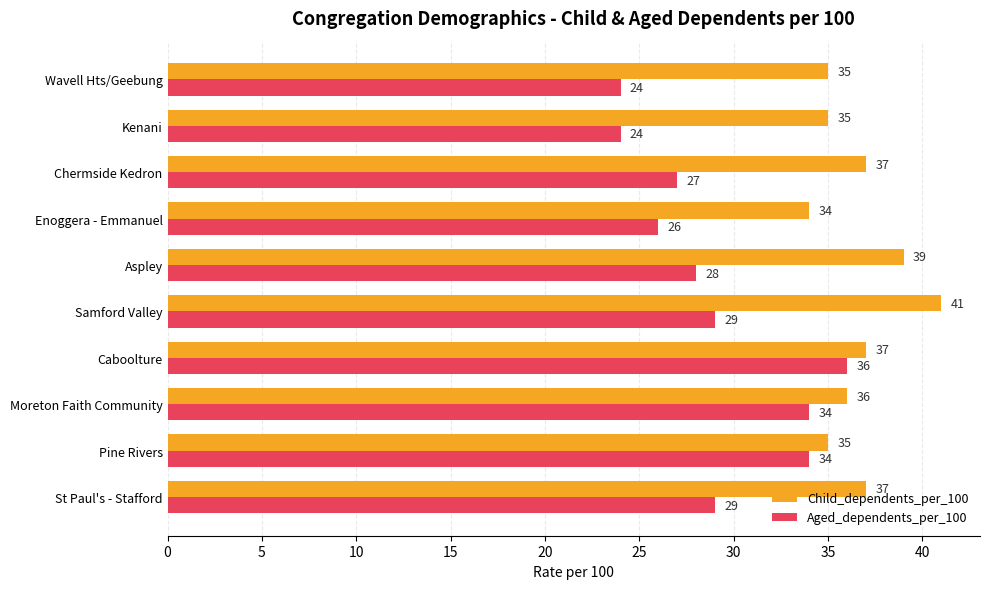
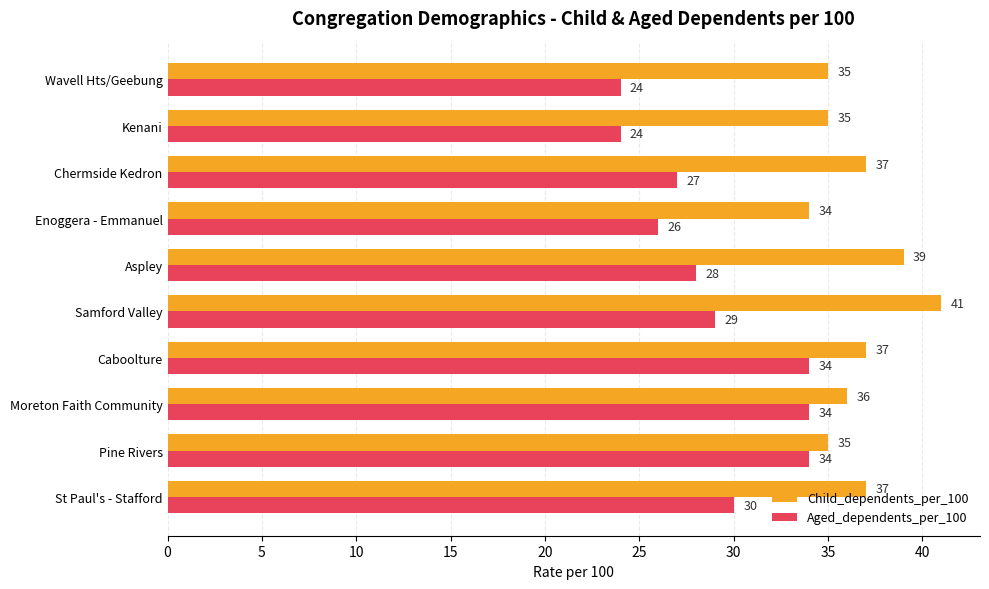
  {
    "Child_dependents_per_100": {
      "Wavell Hts/Geebung": 35,
      "Kenani": 35,
      "Chermside Kedron": 37,
      "Enoggera - Emmanuel": 34,
      "Aspley": 39,
      "Samford Valley": 41,
      "Caboolture": 37,
      "Moreton Faith Community": 36,
      "Pine Rivers": 35,
      "St Paul's - Stafford": 37
    },
    "Aged_dependents_per_100": {
      "Wavell Hts/Geebung": 24,
      "Kenani": 24,
      "Chermside Kedron": 27,
      "Enoggera - Emmanuel": 26,
      "Aspley": 28,
      "Samford Valley": 29,
-     "Caboolture": 36,
+     "Caboolture": 34,
      "Moreton Faith Community": 34,
      "Pine Rivers": 34,
-     "St Paul's - Stafford": 29
+     "St Paul's - Stafford": 30
    }
  }
